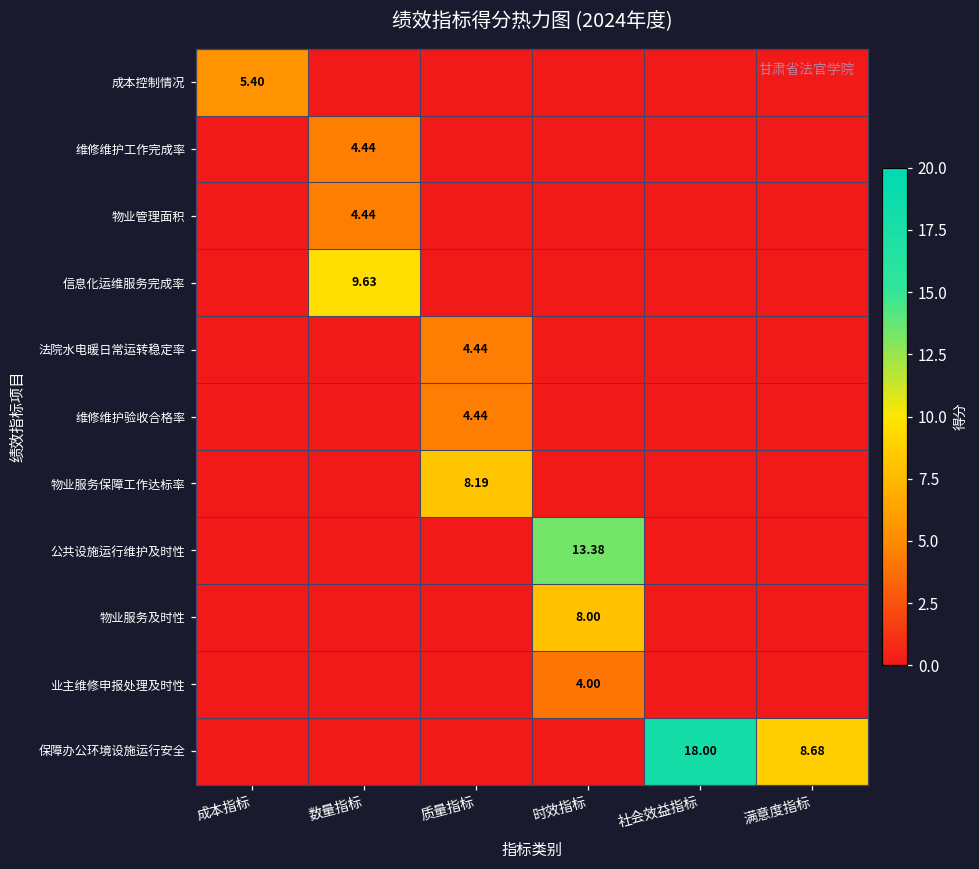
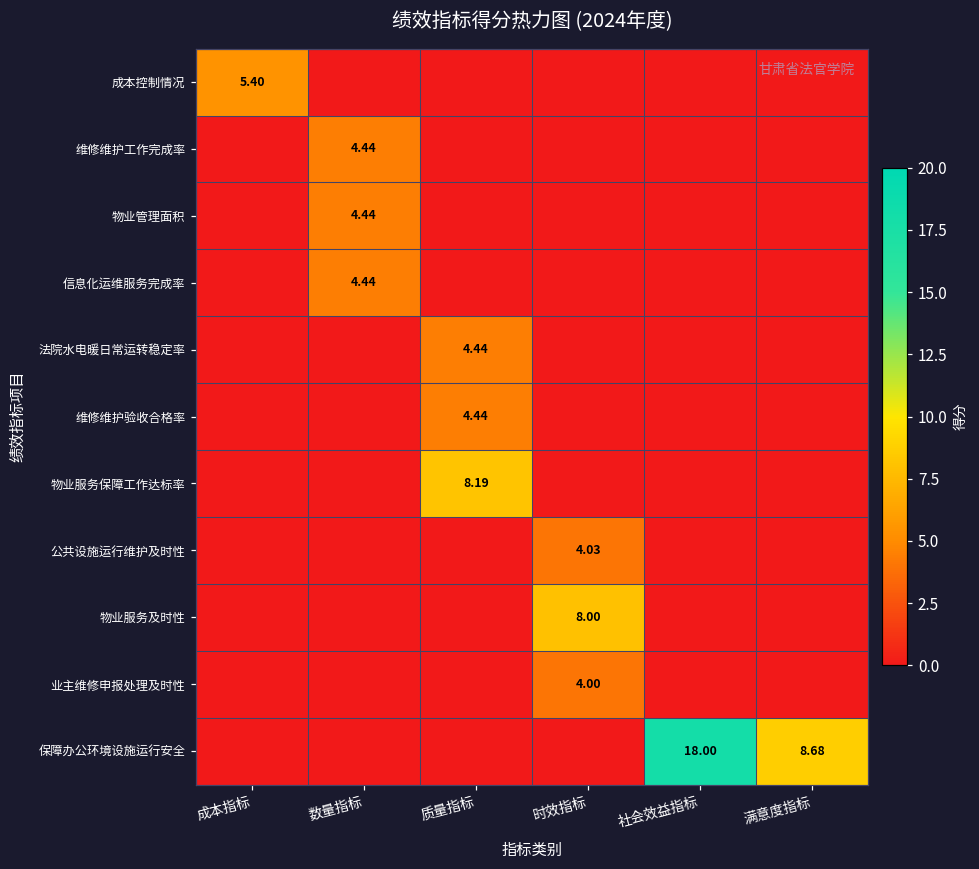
  {
    "成本控制情况": {
      "成本指标": 5.40
    },
    "维修维护工作完成率": {
      "数量指标": 4.44
    },
    "物业管理面积": {
      "数量指标": 4.44
    },
    "信息化运维服务完成率": {
-     "数量指标": 9.63
+     "数量指标": 4.44
    },
    "法院水电暖日常运转稳定率": {
      "质量指标": 4.44
    },
    "维修维护验收合格率": {
      "质量指标": 4.44
    },
    "物业服务保障工作达标率": {
      "质量指标": 8.19
    },
    "公共设施运行维护及时性": {
-     "时效指标": 13.38
+     "时效指标": 4.03
    },
    "物业服务及时性": {
      "时效指标": 8.00
    },
    "业主维修申报处理及时性": {
      "时效指标": 4.00
    },
    "保障办公环境设施运行安全": {
      "社会效益指标": 18.00,
      "满意度指标": 8.68
    }
  }
